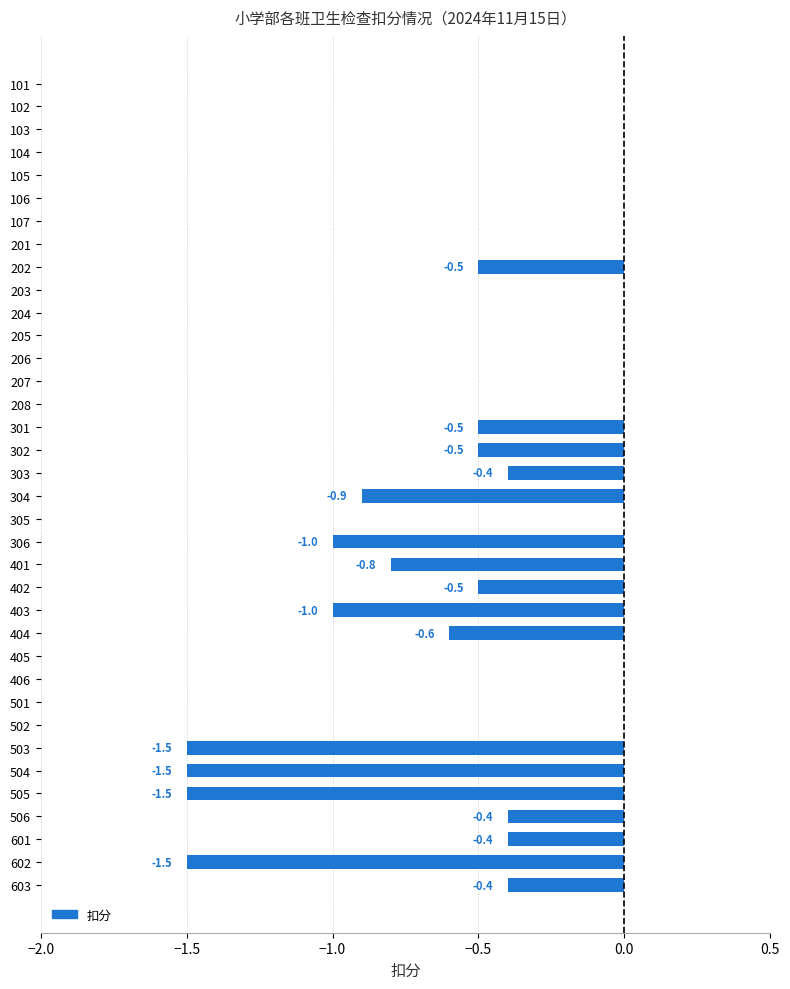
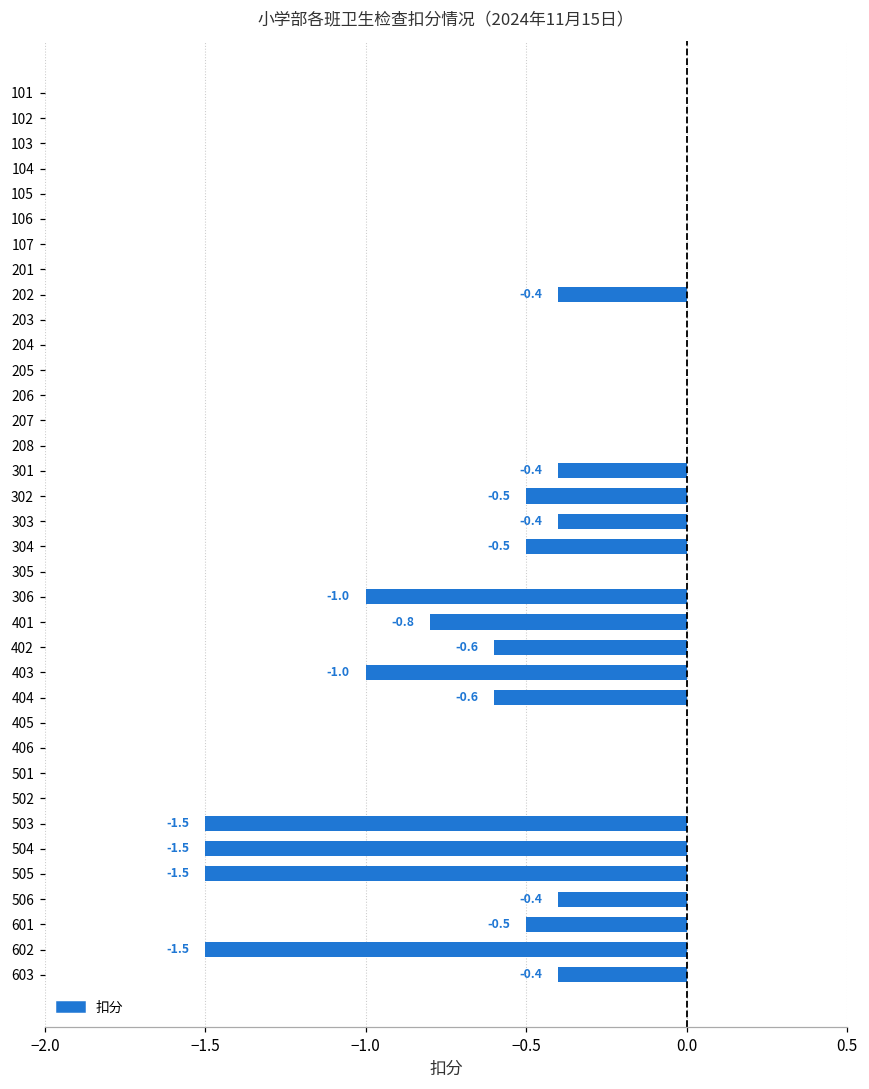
  {
-   "202": -0.5,
-   "301": -0.5,
+   "202": -0.4,
+   "301": -0.4,
    "302": -0.5,
    "303": -0.4,
-   "304": -0.9,
+   "304": -0.5,
    "306": -1.0,
    "401": -0.8,
-   "402": -0.5,
+   "402": -0.6,
    "403": -1.0,
    "404": -0.6,
    "503": -1.5,
    "504": -1.5,
    "505": -1.5,
    "506": -0.4,
-   "601": -0.4,
+   "601": -0.5,
    "602": -1.5,
    "603": -0.4
  }
